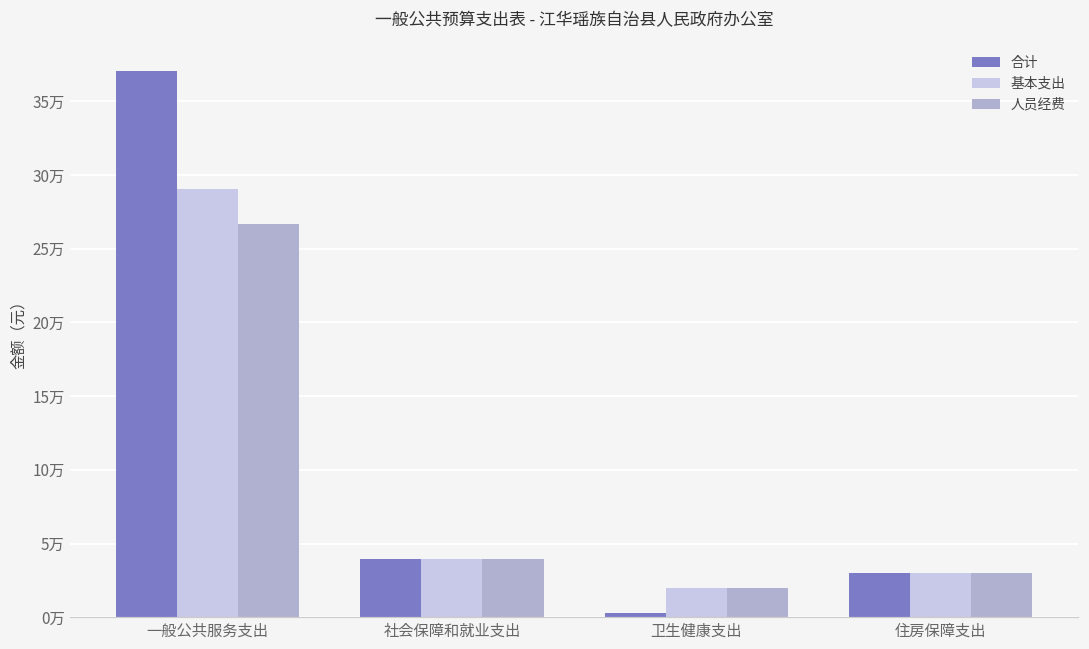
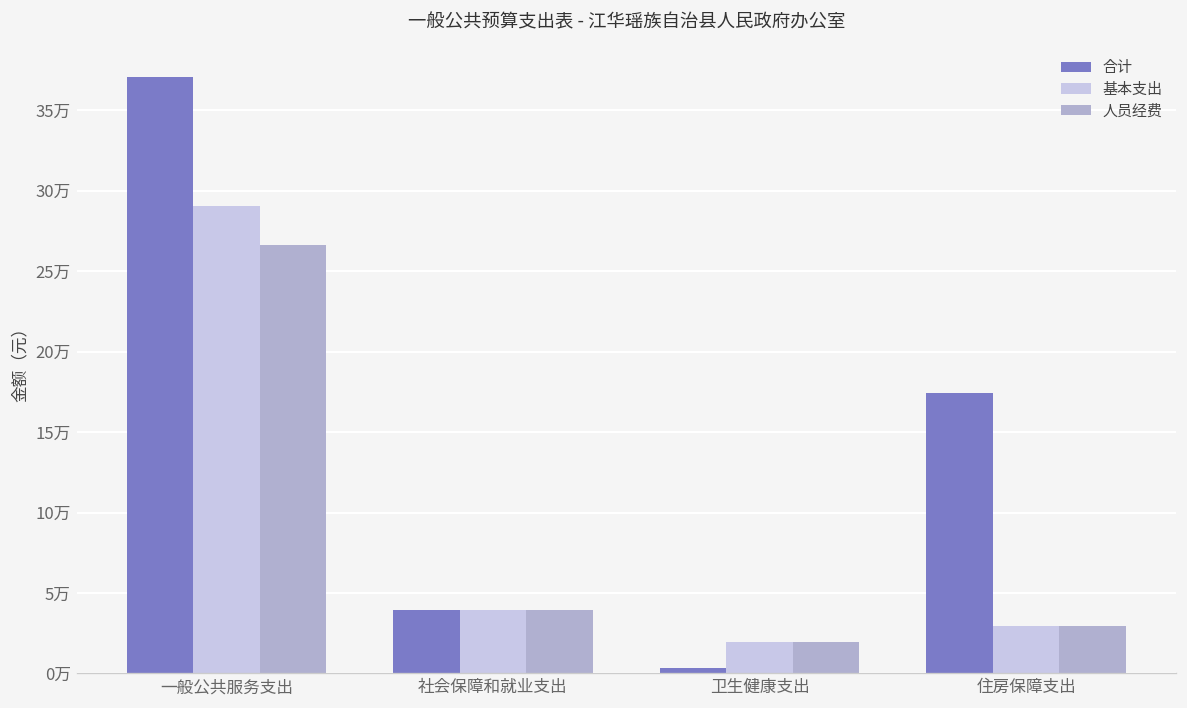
  {
    "合计": {
      "一般公共服务支出": "37.1万",
      "社会保障和就业支出": "4.0万",
      "卫生健康支出": "0.3万",
-     "住房保障支出": "3.0万"
+     "住房保障支出": "17.4万"
    }
  }
